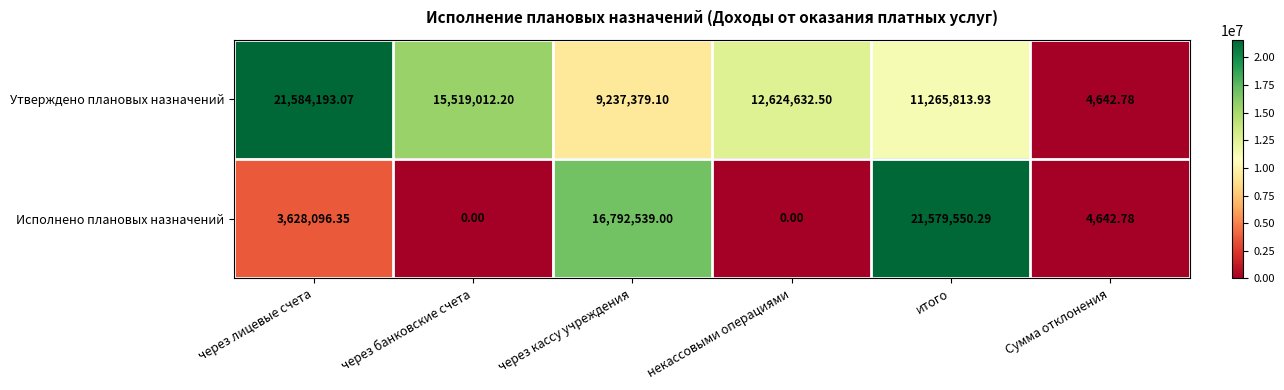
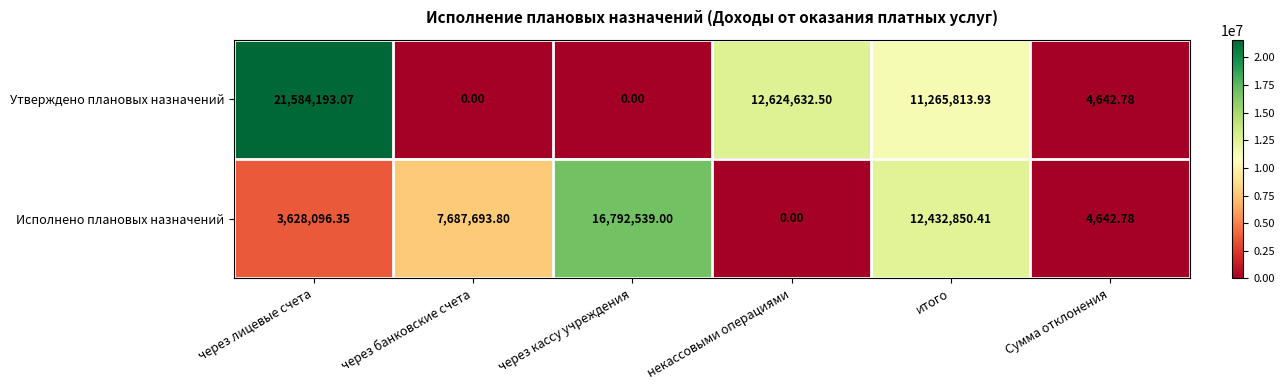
  {
    "Утверждено плановых назначений": {
      "через лицевые счета": "21,584,193.07",
-     "через банковские счета": "15,519,012.20",
-     "через кассу учреждения": "9,237,379.10",
+     "через банковские счета": "0.00",
+     "через кассу учреждения": "0.00",
      "некассовыми операциями": "12,624,632.50",
      "итого": "11,265,813.93",
      "Сумма отклонения": "4,642.78"
    },
    "Исполнено плановых назначений": {
      "через лицевые счета": "3,628,096.35",
-     "через банковские счета": "0.00",
+     "через банковские счета": "7,687,693.80",
      "через кассу учреждения": "16,792,539.00",
      "некассовыми операциями": "0.00",
-     "итого": "21,579,550.29",
+     "итого": "12,432,850.41",
      "Сумма отклонения": "4,642.78"
    }
  }
